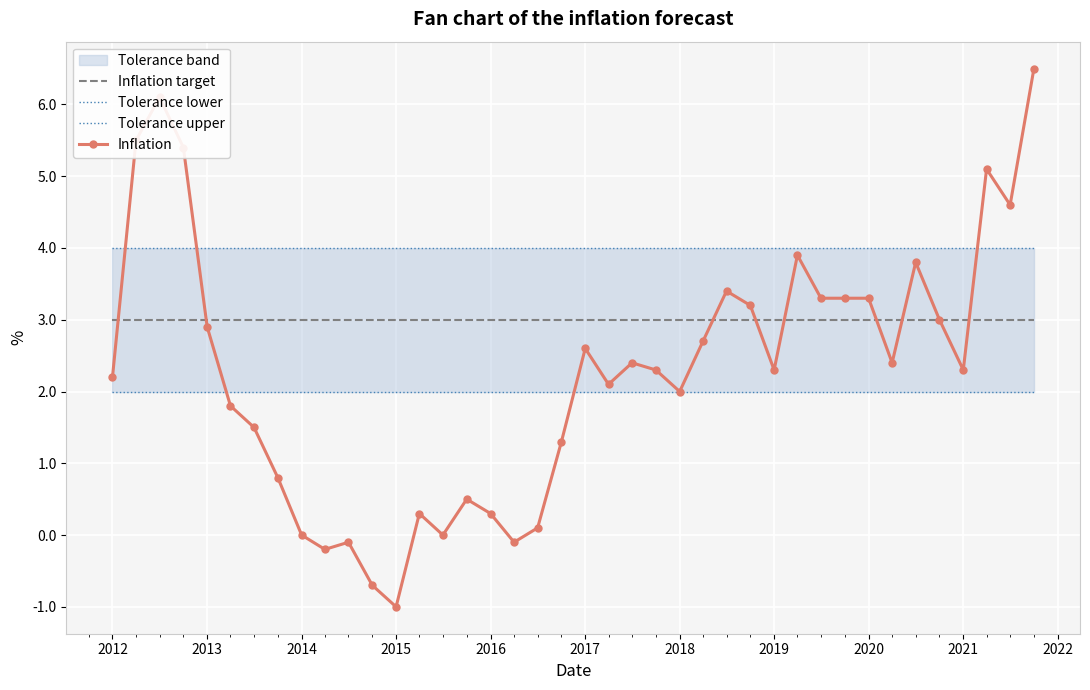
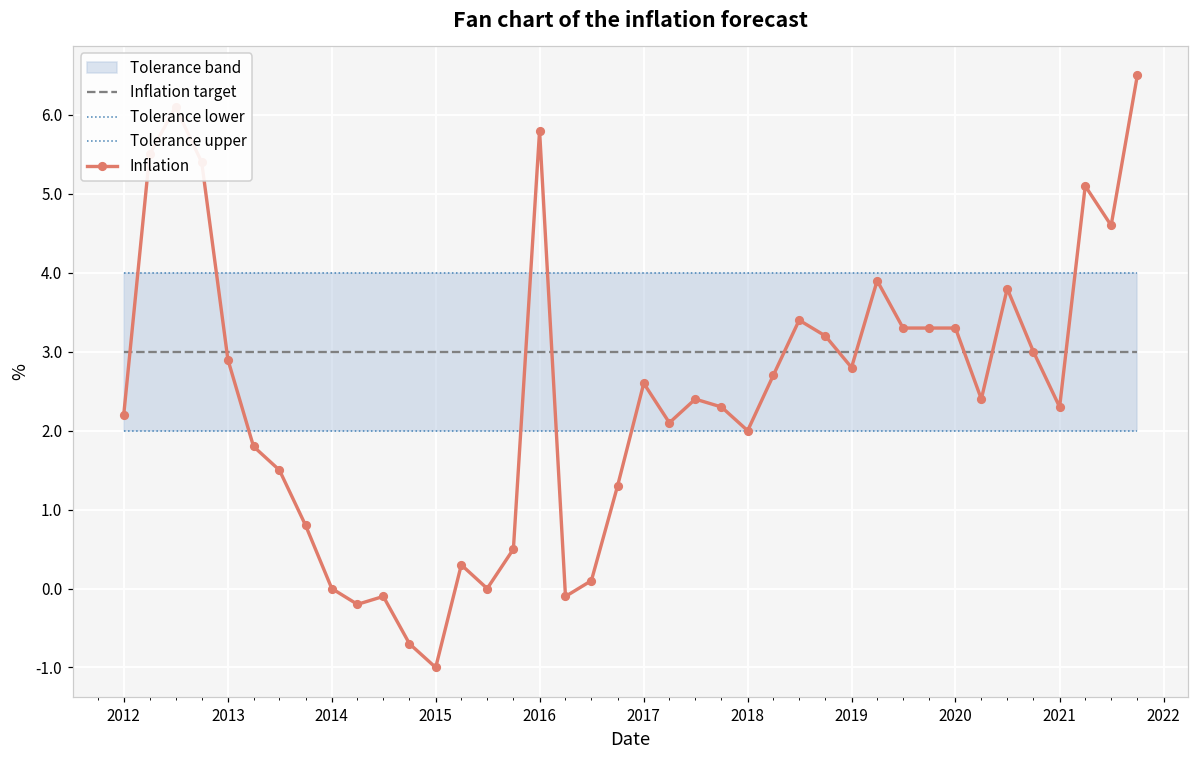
  {
    "Inflation target": {
      "2012": 3.0,
      "2013": 3.0,
      "2014": 3.0,
      "2015": 3.0,
      "2016": 3.0,
      "2017": 3.0,
      "2018": 3.0,
      "2019": 3.0,
      "2020": 3.0,
      "2021": 3.0
    },
    "Tolerance lower": {
      "2012": 2.0,
      "2013": 2.0,
      "2014": 2.0,
      "2015": 2.0,
      "2016": 2.0,
      "2017": 2.0,
      "2019": 2.0,
      "2020": 2.0,
      "2021": 2.0
    },
    "Tolerance band": {
      "2012": 4.0,
      "2013": 4.0,
      "2014": 4.0,
      "2015": 4.0,
      "2016": 4.0,
      "2017": 4.0,
      "2018": 4.0,
      "2019": 4.0,
      "2020": 4.0,
      "2021": 4.0
    },
    "Inflation": {
      "2012": 2.2,
      "2013": 2.9,
      "2014": 0.0,
      "2015": -1.0,
-     "2016": 0.3,
+     "2016": 5.8,
      "2017": 2.6,
-     "2019": 2.3,
+     "2019": 2.8,
      "2020": 3.3,
      "2021": 2.3
    }
  }
